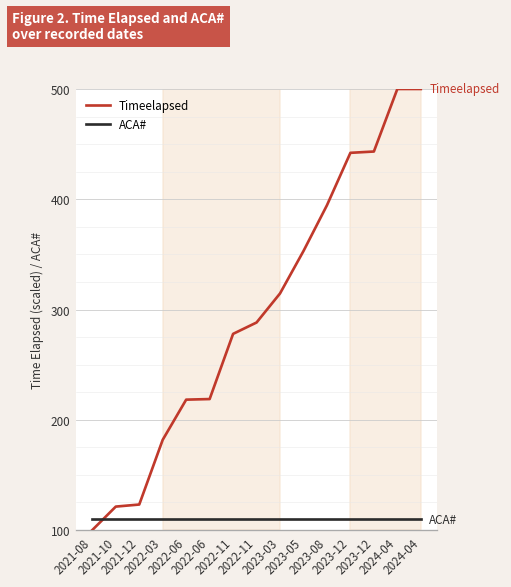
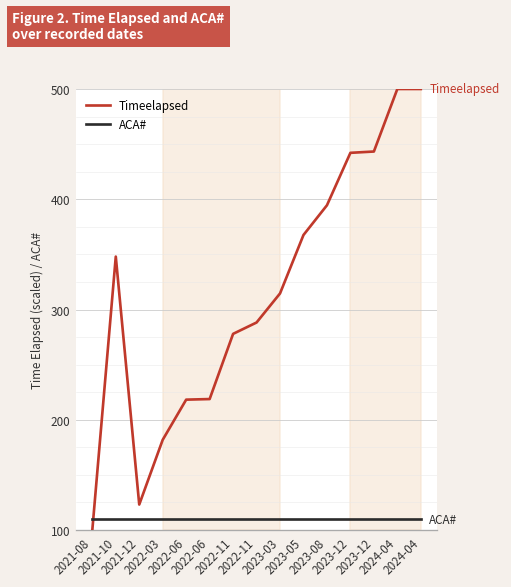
  {
    "Timeelapsed": {
      "2021-08": 100,
-     "2021-10": 120,
+     "2021-10": 350,
      "2021-12": 120,
      "2022-03": 180,
      "2023-03": 310,
-     "2023-05": 350,
+     "2023-05": 370,
      "2023-08": 390
    },
    "ACA#": {
      "2021-08": 110,
      "2021-10": 110,
      "2021-12": 110,
      "2022-03": 110,
      "2023-03": 110,
      "2023-05": 110,
      "2023-08": 110
    }
  }
